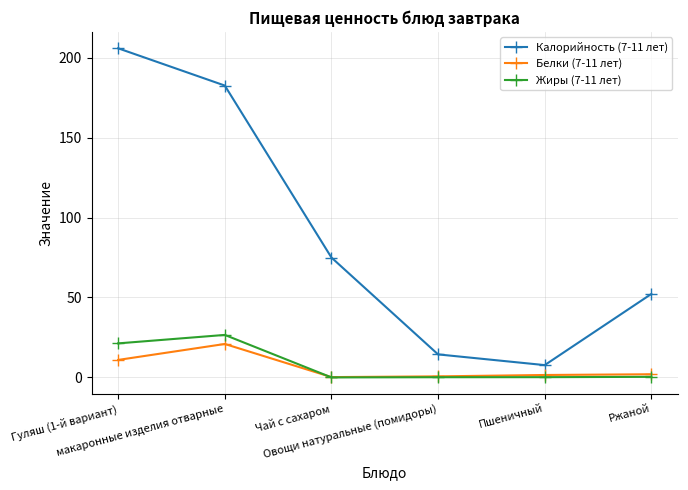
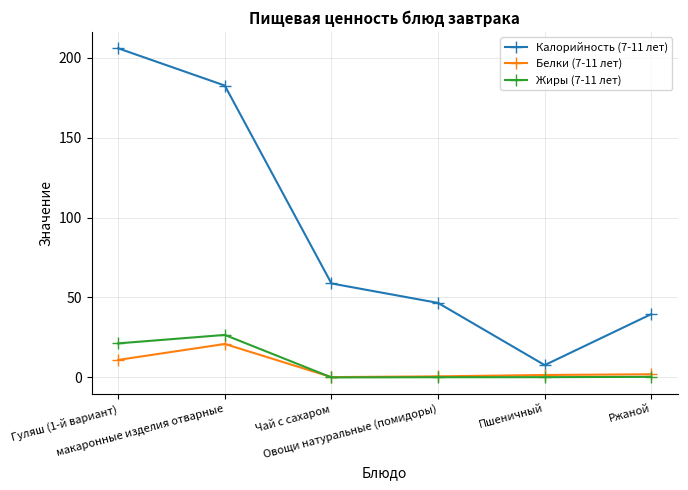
  {
    "Калорийность (7-11 лет)": {
      "Гуляш (1-й вариант)": 206,
      "макаронные изделия отварные": 183,
-     "Чай с сахаром": 75,
-     "Овощи натуральные (помидоры)": 14,
+     "Чай с сахаром": 59,
+     "Овощи натуральные (помидоры)": 47,
      "Пшеничный": 8,
-     "Ржаной": 52
+     "Ржаной": 40
    },
    "Белки (7-11 лет)": {
      "Гуляш (1-й вариант)": 11,
      "макаронные изделия отварные": 21
    },
    "Жиры (7-11 лет)": {
      "Гуляш (1-й вариант)": 21,
      "макаронные изделия отварные": 27
    }
  }
